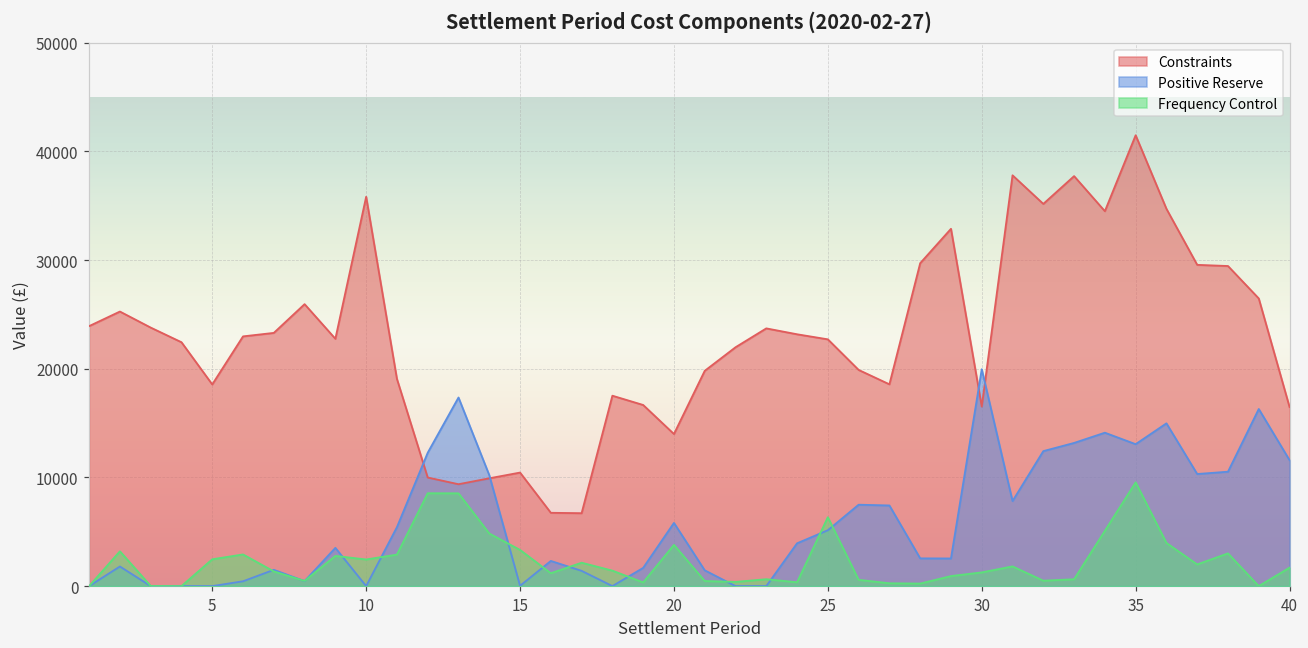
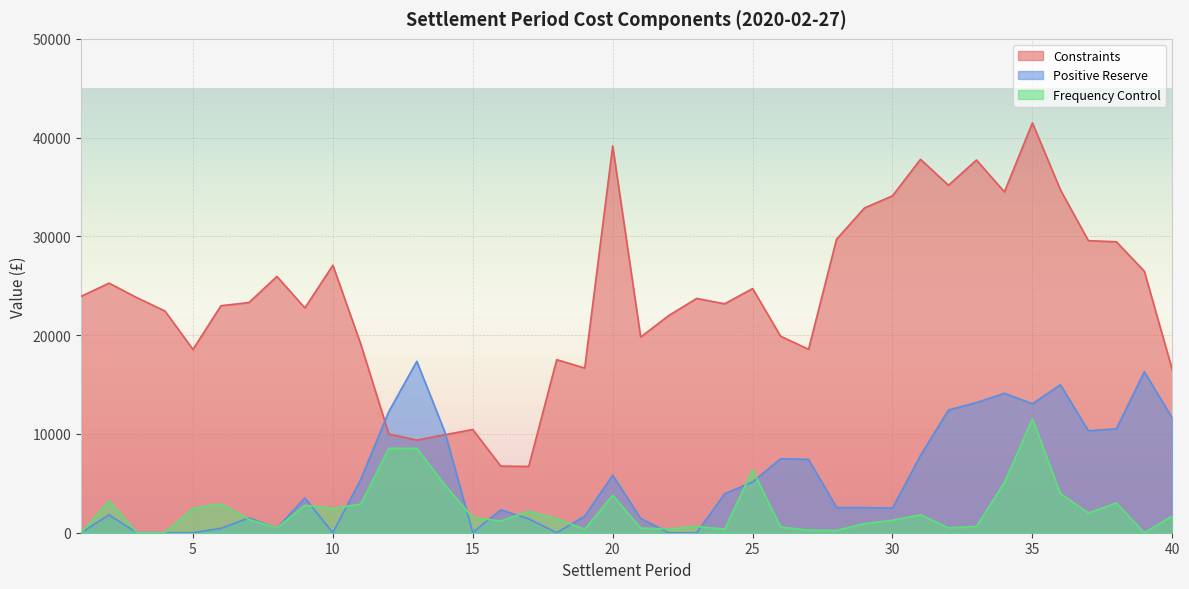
  {
    "Constraints": {
      "5": 19000,
-     "10": 36000,
+     "10": 27000,
      "15": 10000,
-     "20": 14000,
-     "25": 23000,
-     "30": 17000,
+     "20": 39000,
+     "25": 25000,
+     "30": 34000,
      "35": 41000,
      "40": 16000
    },
    "Positive Reserve": {
      "5": 0,
      "10": 0,
      "15": 0,
      "20": 6000,
      "25": 5000,
-     "30": 20000,
+     "30": 2000,
      "35": 13000,
      "40": 12000
    },
    "Frequency Control": {
      "5": 2000,
      "10": 2000,
-     "15": 3000,
+     "15": 2000,
      "20": 4000,
      "25": 6000,
      "30": 1000,
-     "35": 10000,
+     "35": 12000,
      "40": 2000
    }
  }
